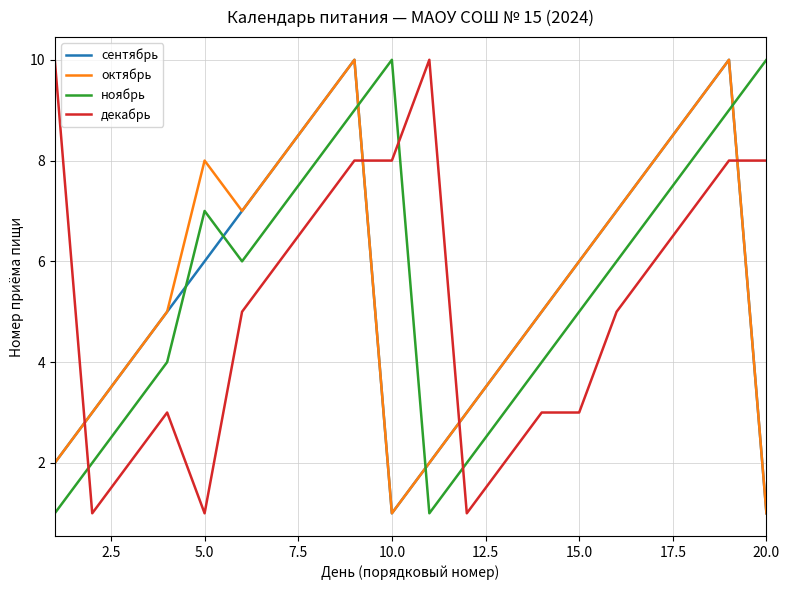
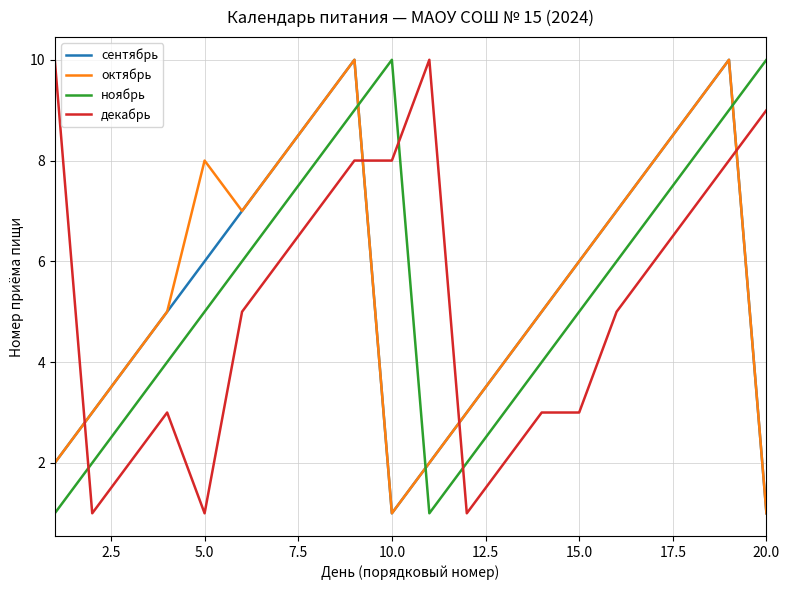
  {
    "сентябрь": {
      "5.0": 6
    },
    "октябрь": {
      "5.0": 8
    },
    "ноябрь": {
-     "5.0": 7,
+     "5.0": 5,
      "10.0": 10,
      "15.0": 5,
      "20.0": 10
    },
    "декабрь": {
      "5.0": 1,
      "10.0": 8,
      "15.0": 3,
-     "20.0": 8
+     "20.0": 9
    }
  }
